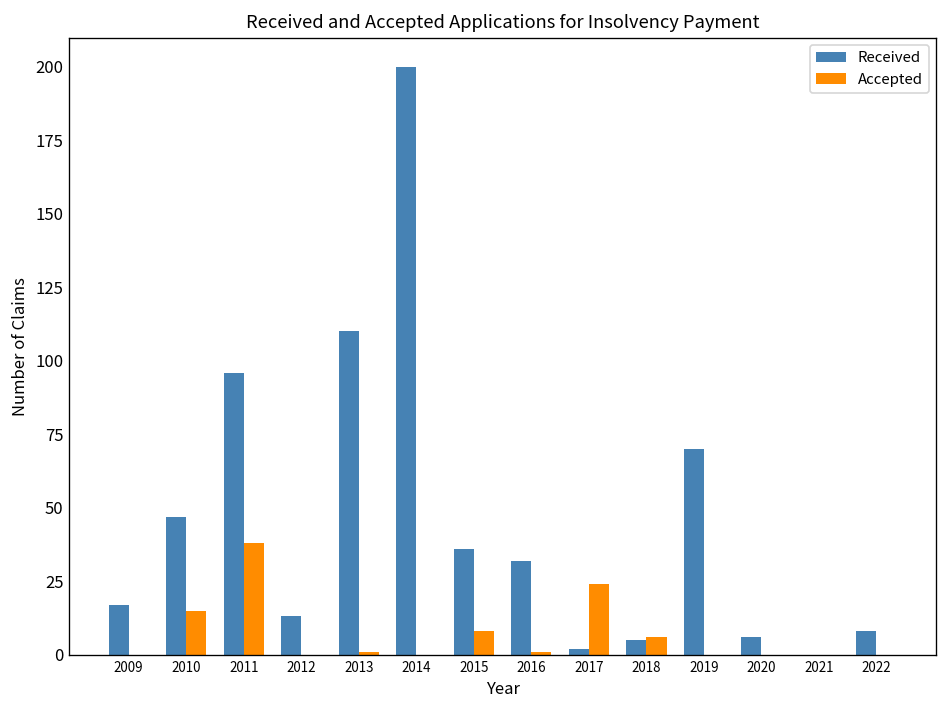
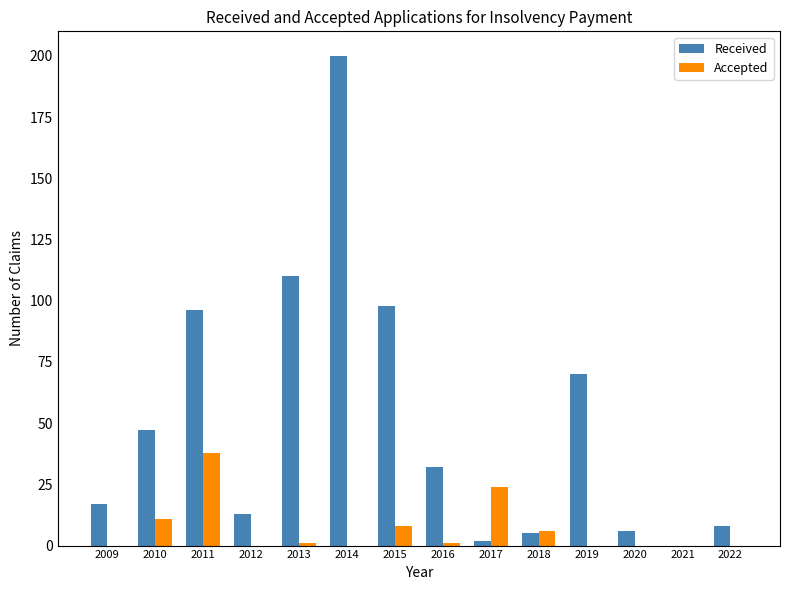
  {
    "Received": {
      "2009": 17,
      "2010": 47,
      "2011": 96,
      "2012": 13,
      "2013": 110,
      "2014": 200,
-     "2015": 36,
+     "2015": 98,
      "2016": 32,
      "2017": 2,
      "2018": 5,
      "2019": 70,
      "2020": 6,
      "2021": 0,
      "2022": 8
    },
    "Accepted": {
      "2009": 0,
-     "2010": 15,
+     "2010": 11,
      "2011": 38,
      "2012": 0,
      "2014": 0,
      "2015": 8,
      "2017": 24,
      "2018": 6,
      "2019": 0,
      "2020": 0,
      "2021": 0,
      "2022": 0
    }
  }
